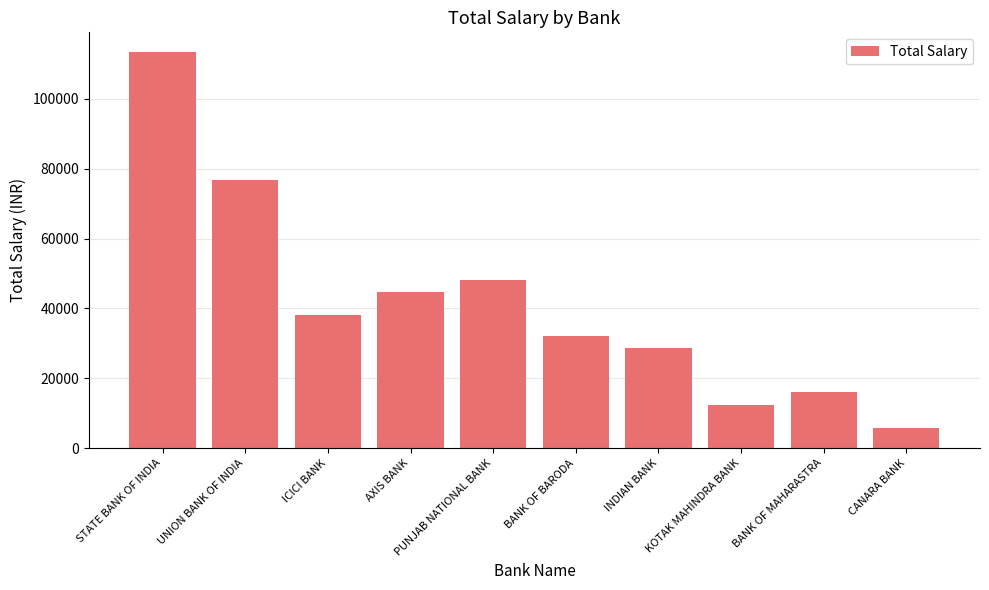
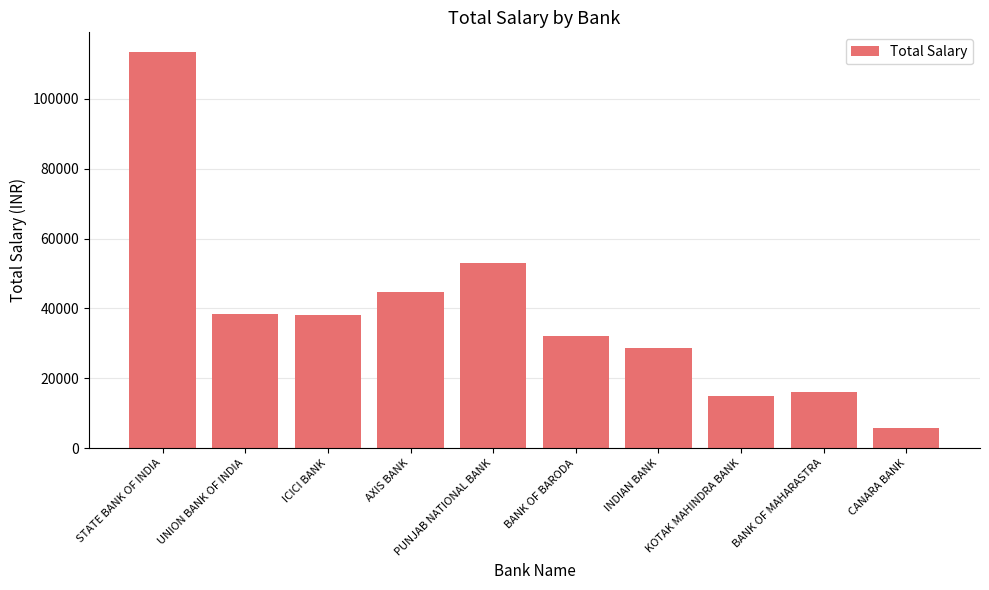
  {
    "STATE BANK OF INDIA": 113000,
-   "UNION BANK OF INDIA": 77000,
+   "UNION BANK OF INDIA": 38000,
    "ICICI BANK": 38000,
    "AXIS BANK": 45000,
-   "PUNJAB NATIONAL BANK": 48000,
+   "PUNJAB NATIONAL BANK": 53000,
    "BANK OF BARODA": 32000,
    "INDIAN BANK": 29000,
-   "KOTAK MAHINDRA BANK": 12000,
+   "KOTAK MAHINDRA BANK": 15000,
    "BANK OF MAHARASTRA": 16000,
    "CANARA BANK": 6000
  }
